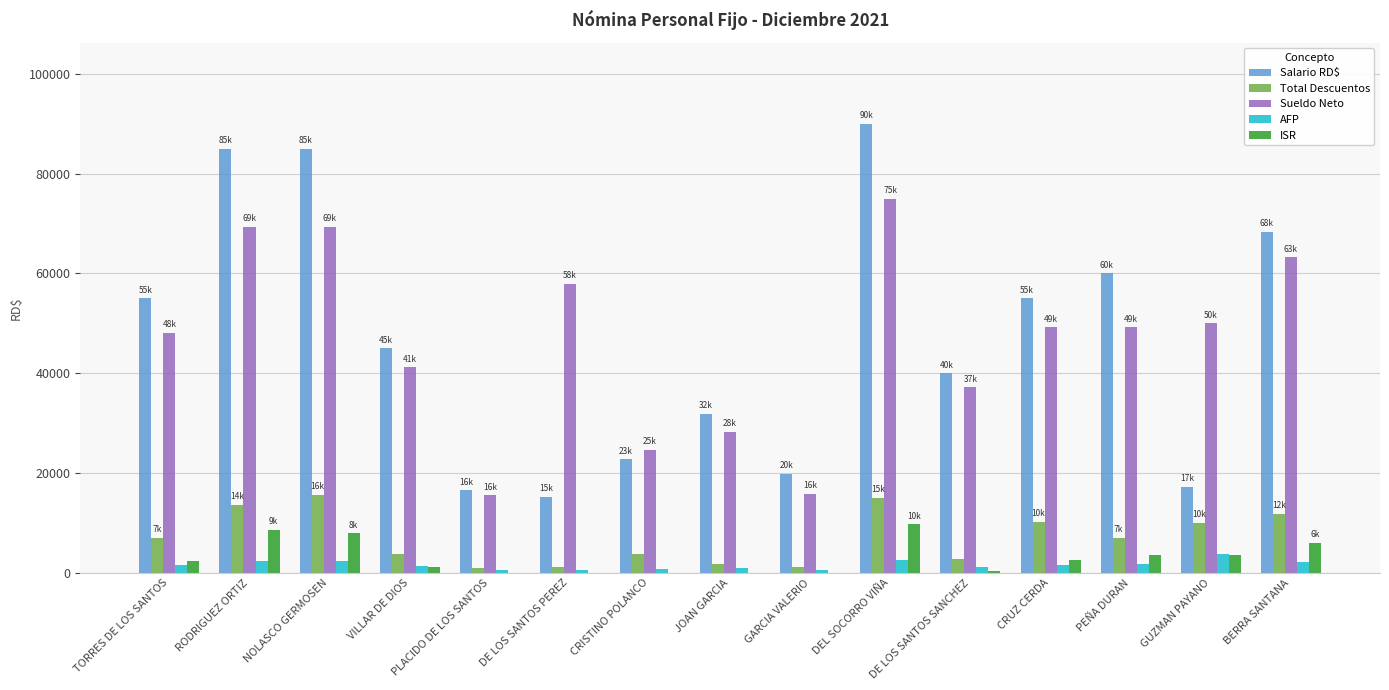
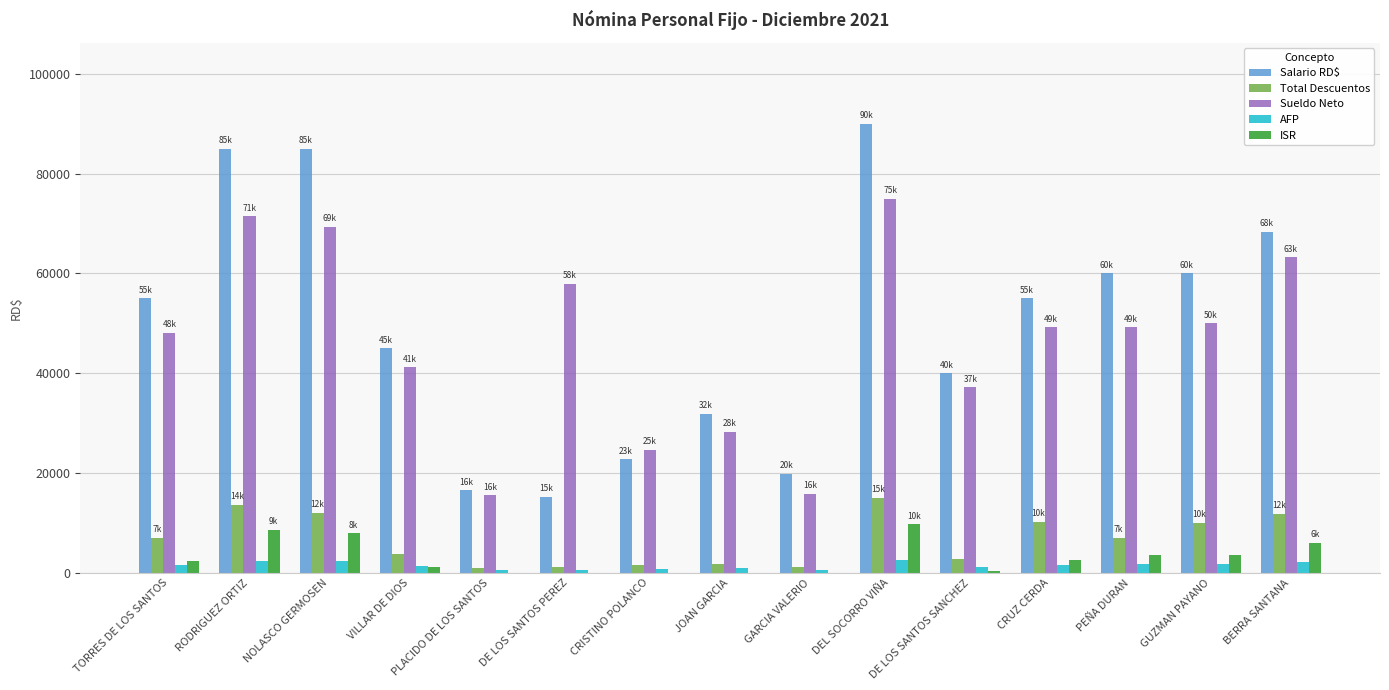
  {
    "Salario RD$": {
      "TORRES DE LOS SANTOS": "55k",
      "RODRIGUEZ ORTIZ": "85k",
      "NOLASCO GERMOSEN": "85k",
      "VILLAR DE DIOS": "45k",
      "PLACIDO DE LOS SANTOS": "16k",
      "DE LOS SANTOS PEREZ": "15k",
      "CRISTINO POLANCO": "23k",
      "JOAN GARCIA": "32k",
      "GARCIA VALERIO": "20k",
      "DEL SOCORRO VIÑA": "90k",
      "DE LOS SANTOS SANCHEZ": "40k",
      "CRUZ CERDA": "55k",
      "PEÑA DURAN": "60k",
-     "GUZMAN PAYANO": "17k",
+     "GUZMAN PAYANO": "60k",
      "BERRA SANTANA": "68k"
    },
    "Total Descuentos": {
      "TORRES DE LOS SANTOS": "7k",
      "RODRIGUEZ ORTIZ": "14k",
-     "NOLASCO GERMOSEN": "16k",
-     "CRISTINO POLANCO": "4000",
+     "NOLASCO GERMOSEN": "12k",
+     "CRISTINO POLANCO": "2000",
      "DEL SOCORRO VIÑA": "15k",
      "CRUZ CERDA": "10k",
      "PEÑA DURAN": "7k",
      "GUZMAN PAYANO": "10k",
      "BERRA SANTANA": "12k"
    },
    "Sueldo Neto": {
      "TORRES DE LOS SANTOS": "48k",
-     "RODRIGUEZ ORTIZ": "69k",
+     "RODRIGUEZ ORTIZ": "71k",
      "NOLASCO GERMOSEN": "69k",
      "VILLAR DE DIOS": "41k",
      "PLACIDO DE LOS SANTOS": "16k",
      "DE LOS SANTOS PEREZ": "58k",
      "CRISTINO POLANCO": "25k",
      "JOAN GARCIA": "28k",
      "GARCIA VALERIO": "16k",
      "DEL SOCORRO VIÑA": "75k",
      "DE LOS SANTOS SANCHEZ": "37k",
      "CRUZ CERDA": "49k",
      "PEÑA DURAN": "49k",
      "GUZMAN PAYANO": "50k",
      "BERRA SANTANA": "63k"
    },
    "AFP": {
      "TORRES DE LOS SANTOS": "2000",
      "RODRIGUEZ ORTIZ": "2000",
      "NOLASCO GERMOSEN": "2000",
      "VILLAR DE DIOS": "1000",
      "DE LOS SANTOS PEREZ": "1000",
      "CRISTINO POLANCO": "1000",
      "JOAN GARCIA": "1000",
      "GARCIA VALERIO": "1000",
      "DEL SOCORRO VIÑA": "3000",
      "DE LOS SANTOS SANCHEZ": "1000",
      "CRUZ CERDA": "2000",
      "PEÑA DURAN": "2000",
-     "GUZMAN PAYANO": "4000",
+     "GUZMAN PAYANO": "2000",
      "BERRA SANTANA": "2000"
    },
    "ISR": {
      "RODRIGUEZ ORTIZ": "9k",
      "NOLASCO GERMOSEN": "8k",
      "DEL SOCORRO VIÑA": "10k",
      "BERRA SANTANA": "6k"
    }
  }
